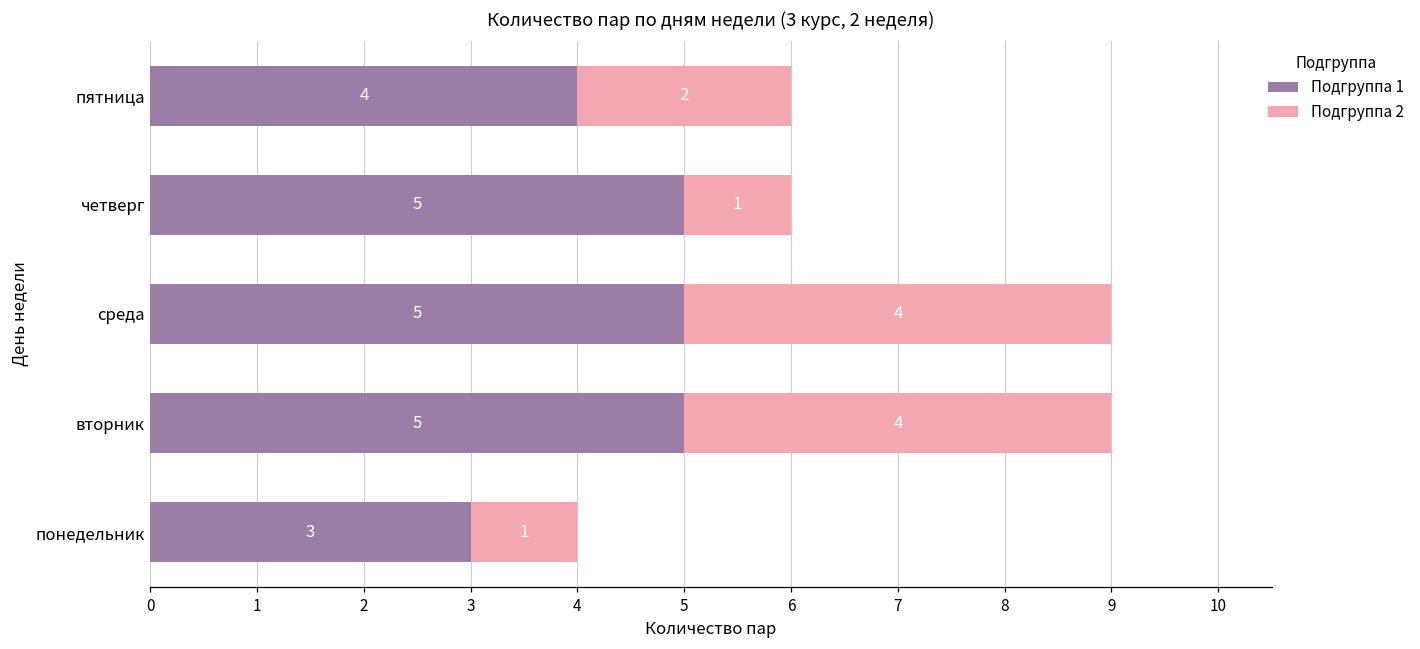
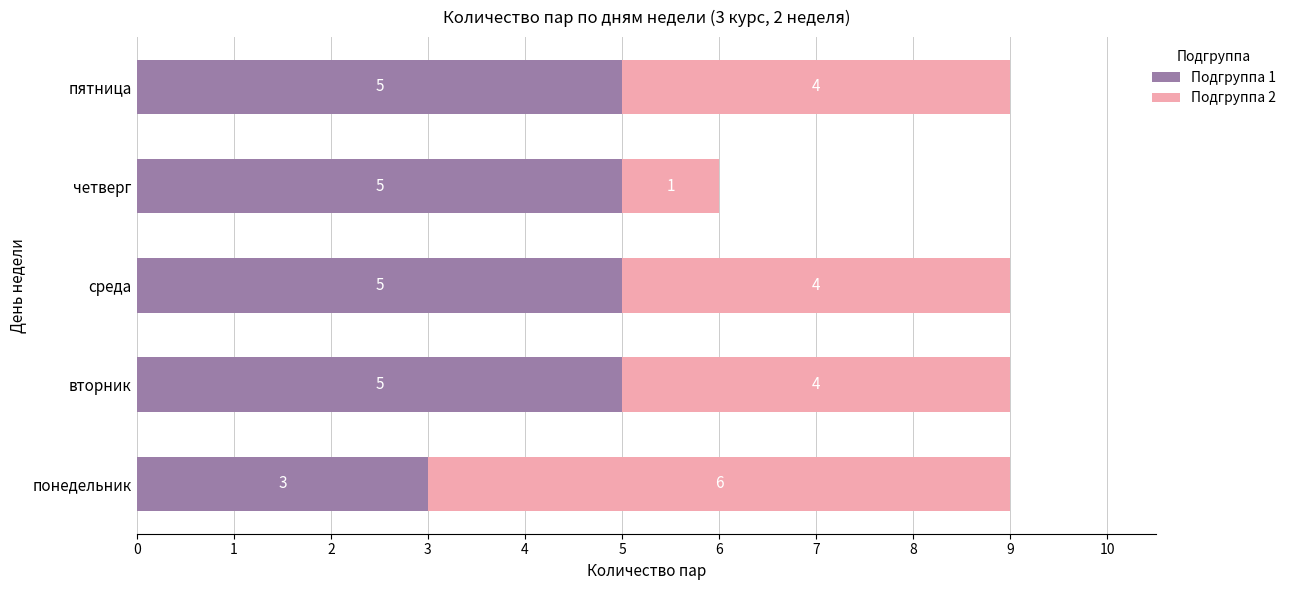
  {
    "Подгруппа 1": {
-     "пятница": 4,
+     "пятница": 5,
      "четверг": 5,
      "среда": 5,
      "вторник": 5,
      "понедельник": 3
    },
    "Подгруппа 2": {
-     "пятница": 2,
+     "пятница": 4,
      "четверг": 1,
      "среда": 4,
      "вторник": 4,
-     "понедельник": 1
+     "понедельник": 6
    }
  }
